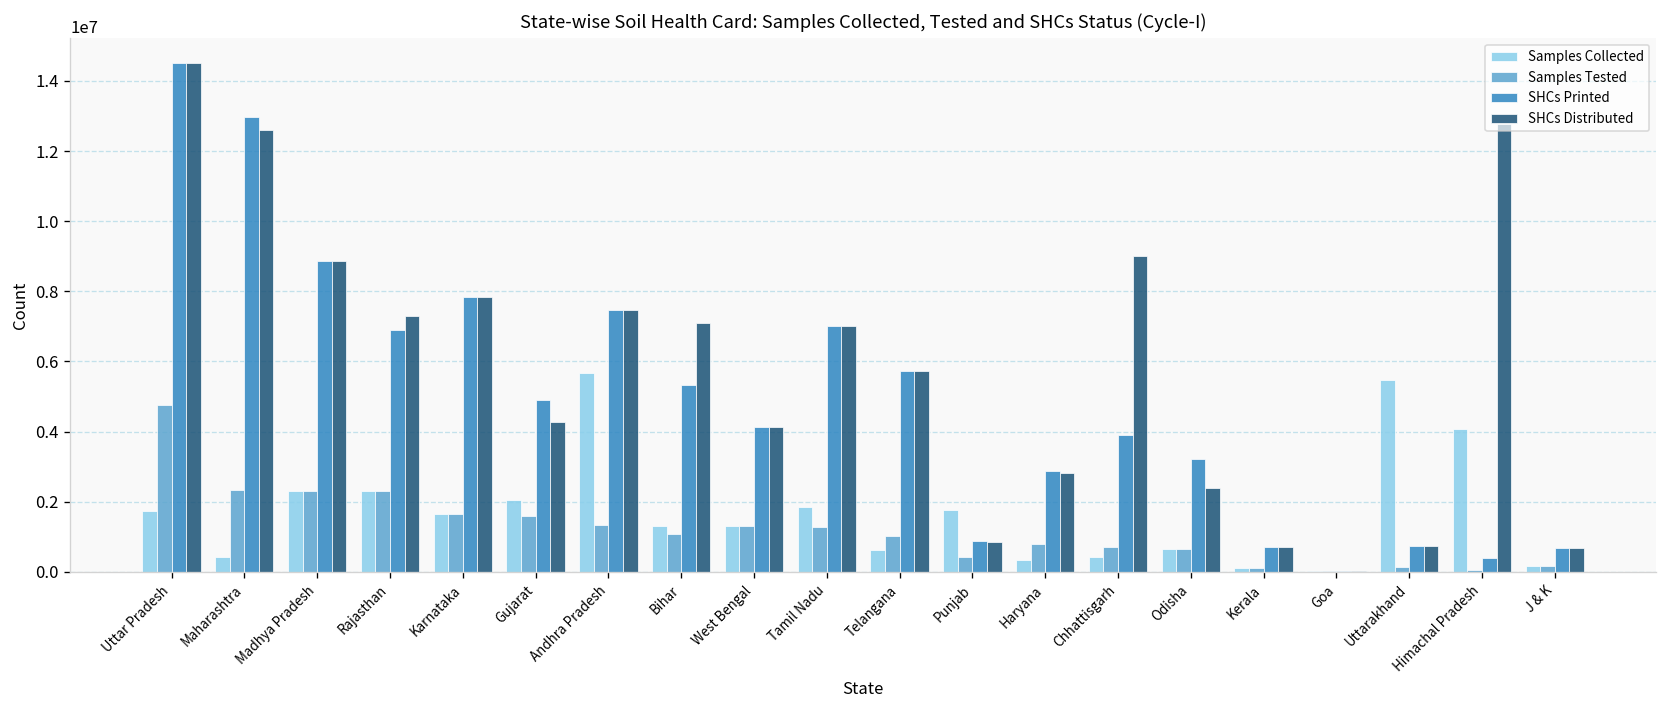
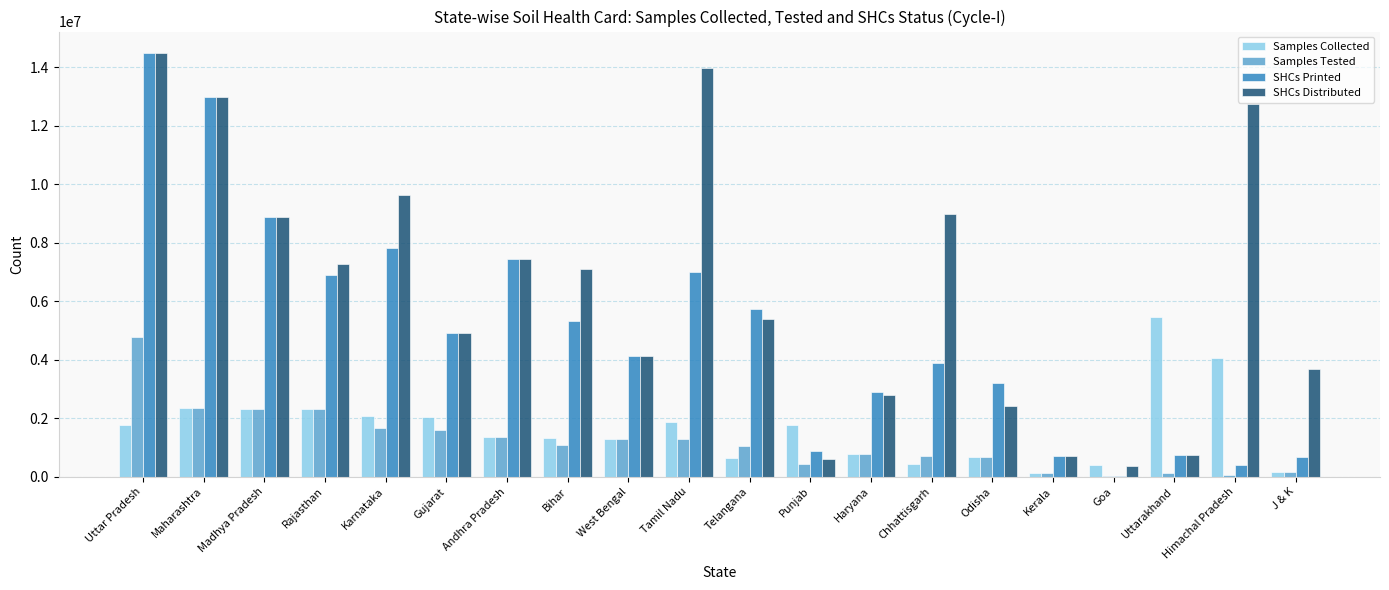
  {
    "Samples Collected": {
      "Uttar Pradesh": 1800000,
-     "Maharashtra": 400000,
+     "Maharashtra": 2300000,
      "Madhya Pradesh": 2300000,
      "Rajasthan": 2300000,
-     "Karnataka": 1700000,
+     "Karnataka": 2100000,
      "Gujarat": 2000000,
-     "Andhra Pradesh": 5700000,
+     "Andhra Pradesh": 1300000,
      "Bihar": 1300000,
      "West Bengal": 1300000,
      "Tamil Nadu": 1900000,
      "Telangana": 600000,
      "Punjab": 1800000,
-     "Haryana": 300000,
+     "Haryana": 800000,
      "Chhattisgarh": 400000,
      "Odisha": 700000,
      "Kerala": 100000,
-     "Goa": 0,
+     "Goa": 400000,
      "Uttarakhand": 5500000,
      "Himachal Pradesh": 4100000,
      "J & K": 200000
    },
    "SHCs Distributed": {
      "Uttar Pradesh": 14500000,
-     "Maharashtra": 12600000,
+     "Maharashtra": 13000000,
      "Madhya Pradesh": 8900000,
      "Rajasthan": 7300000,
-     "Karnataka": 7800000,
-     "Gujarat": 4300000,
+     "Karnataka": 9600000,
+     "Gujarat": 4900000,
      "Andhra Pradesh": 7500000,
      "Bihar": 7100000,
      "West Bengal": 4100000,
-     "Tamil Nadu": 7000000,
-     "Telangana": 5700000,
-     "Punjab": 900000,
+     "Tamil Nadu": 14000000,
+     "Telangana": 5400000,
+     "Punjab": 600000,
      "Haryana": 2800000,
      "Chhattisgarh": 9000000,
      "Odisha": 2400000,
      "Kerala": 700000,
-     "Goa": 0,
+     "Goa": 400000,
      "Uttarakhand": 800000,
      "Himachal Pradesh": 12800000,
-     "J & K": 700000
+     "J & K": 3700000
    }
  }
